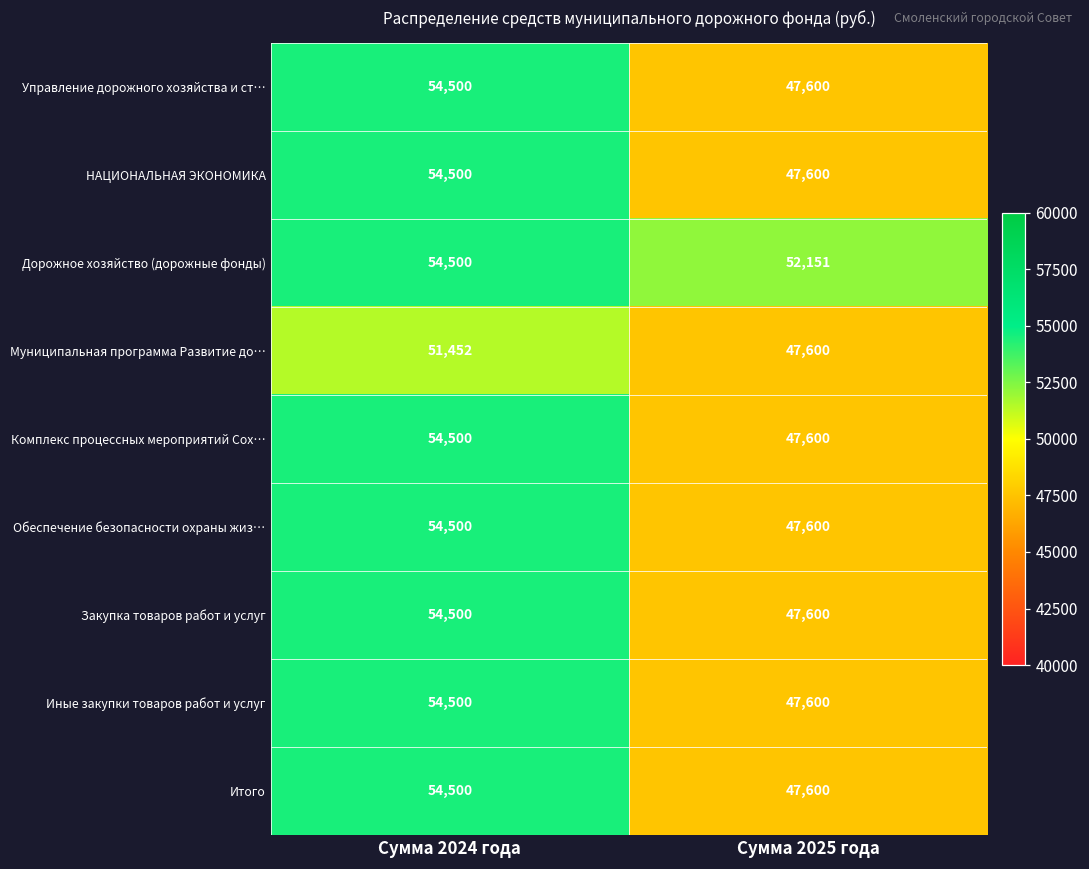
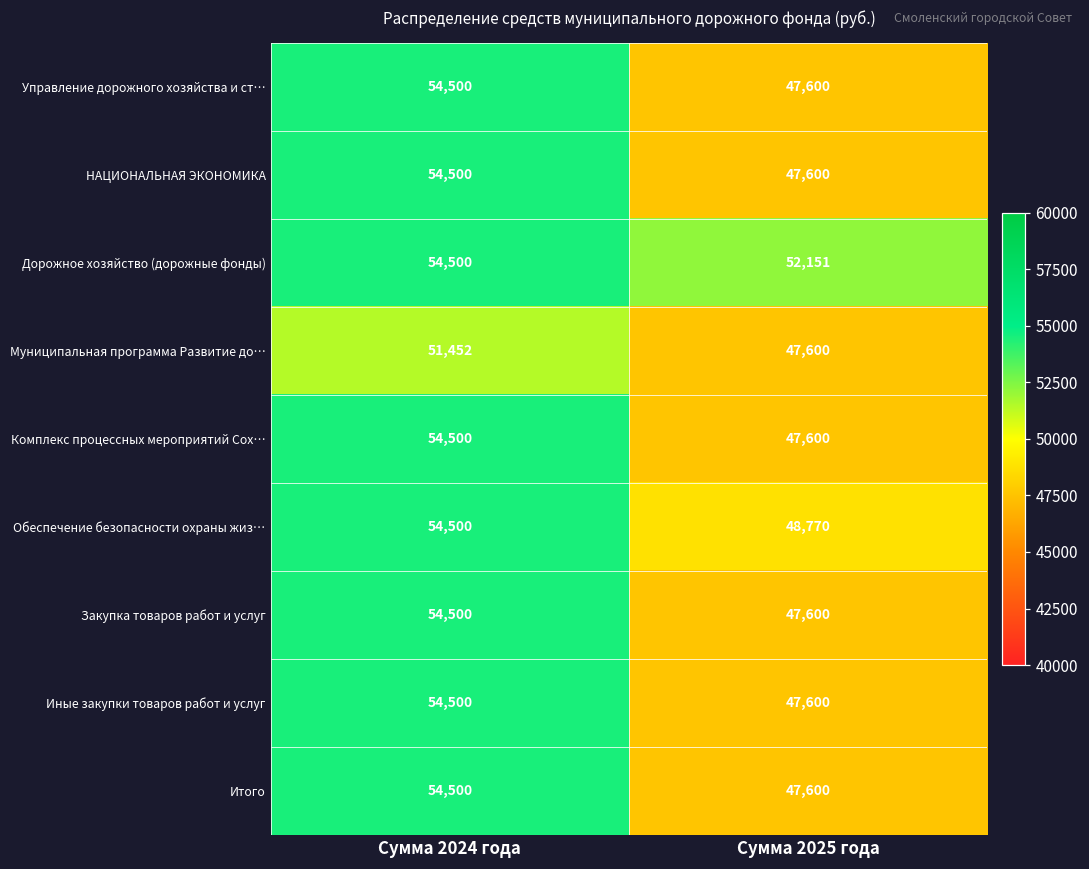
  {
    "Управление дорожного хозяйства и ст…": {
      "Сумма 2024 года": "54,500",
      "Сумма 2025 года": "47,600"
    },
    "НАЦИОНАЛЬНАЯ ЭКОНОМИКА": {
      "Сумма 2024 года": "54,500",
      "Сумма 2025 года": "47,600"
    },
    "Дорожное хозяйство (дорожные фонды)": {
      "Сумма 2024 года": "54,500",
      "Сумма 2025 года": "52,151"
    },
    "Муниципальная программа Развитие до…": {
      "Сумма 2024 года": "51,452",
      "Сумма 2025 года": "47,600"
    },
    "Комплекс процессных мероприятий Сох…": {
      "Сумма 2024 года": "54,500",
      "Сумма 2025 года": "47,600"
    },
    "Обеспечение безопасности охраны жиз…": {
      "Сумма 2024 года": "54,500",
-     "Сумма 2025 года": "47,600"
+     "Сумма 2025 года": "48,770"
    },
    "Закупка товаров работ и услуг": {
      "Сумма 2024 года": "54,500",
      "Сумма 2025 года": "47,600"
    },
    "Иные закупки товаров работ и услуг": {
      "Сумма 2024 года": "54,500",
      "Сумма 2025 года": "47,600"
    },
    "Итого": {
      "Сумма 2024 года": "54,500",
      "Сумма 2025 года": "47,600"
    }
  }
